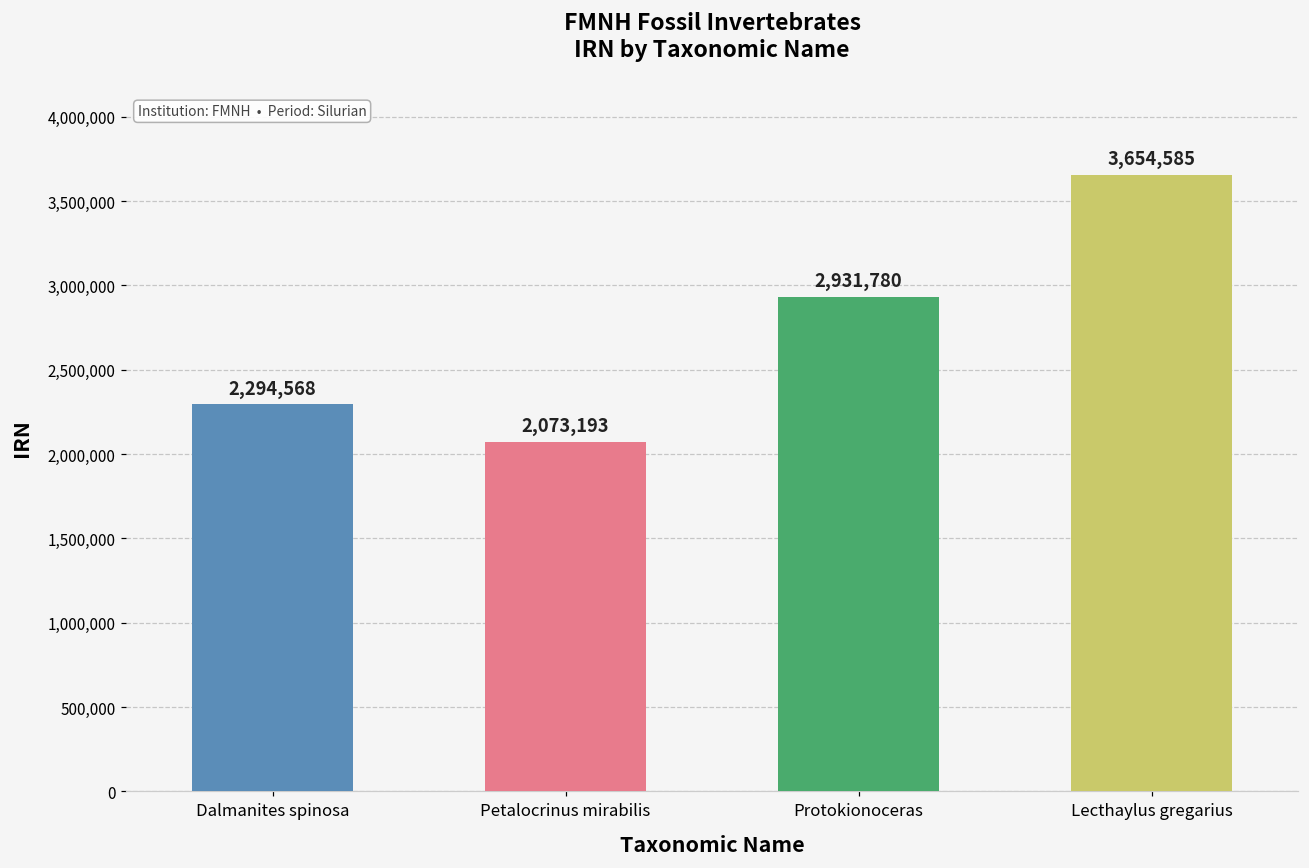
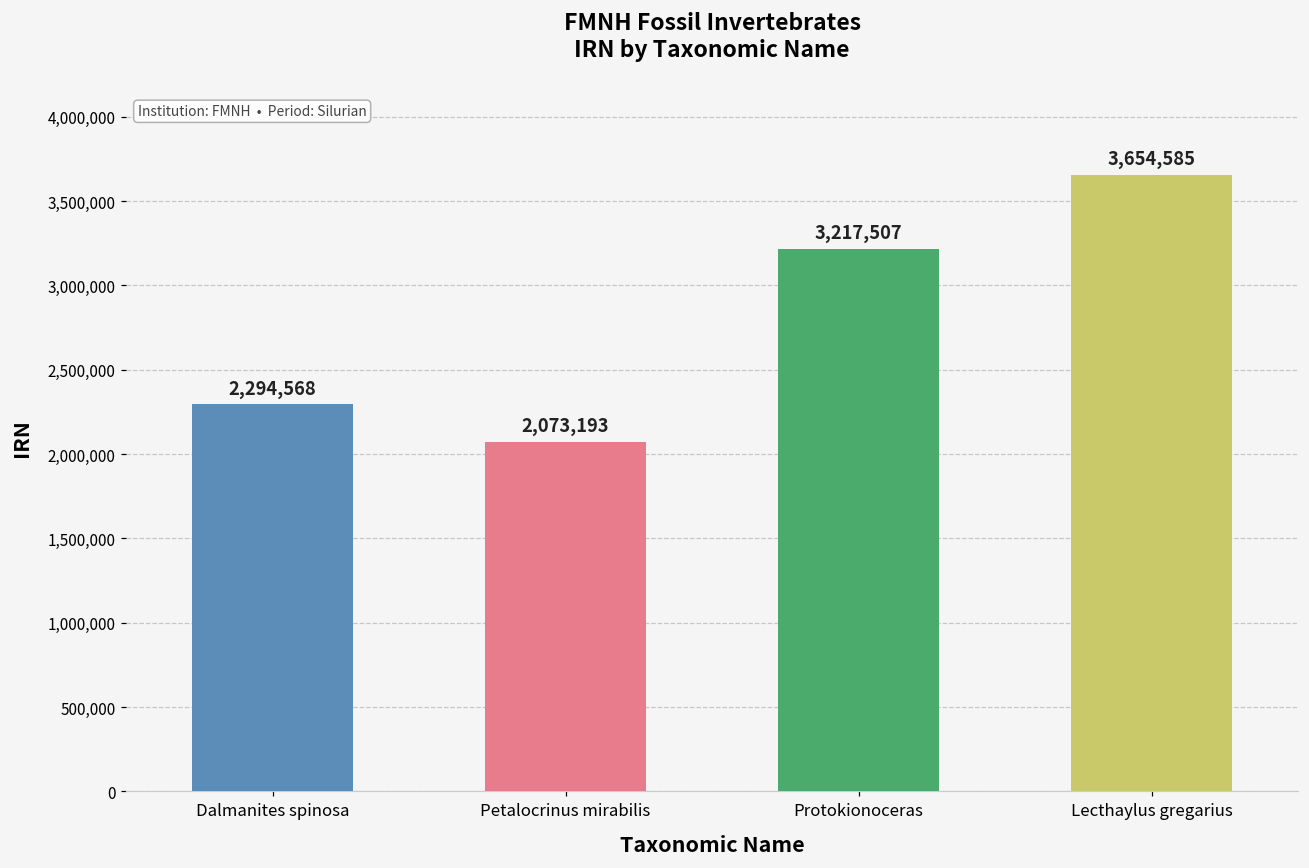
  {
    "Dalmanites spinosa": "2,294,568",
    "Petalocrinus mirabilis": "2,073,193",
-   "Protokionoceras": "2,931,780",
+   "Protokionoceras": "3,217,507",
    "Lecthaylus gregarius": "3,654,585"
  }
